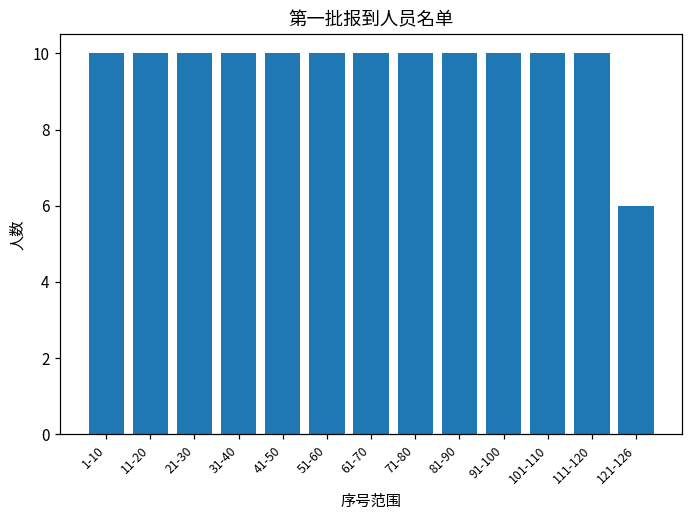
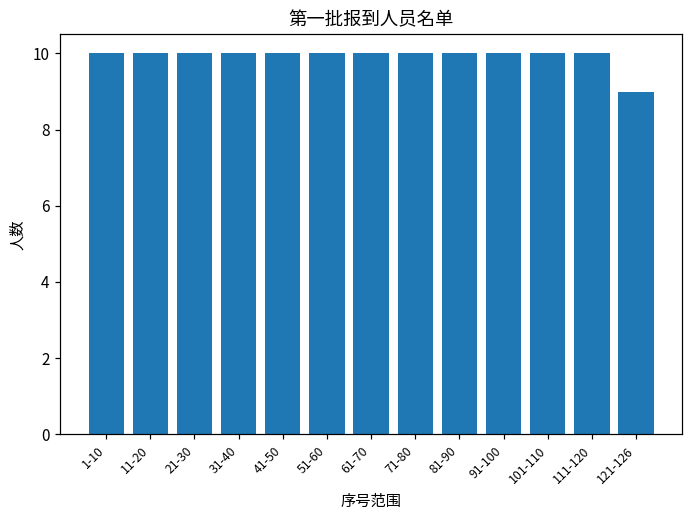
  {
    "1-10": 10,
    "11-20": 10,
    "21-30": 10,
    "31-40": 10,
    "41-50": 10,
    "51-60": 10,
    "61-70": 10,
    "71-80": 10,
    "81-90": 10,
    "91-100": 10,
    "101-110": 10,
    "111-120": 10,
-   "121-126": 6
+   "121-126": 9
  }
